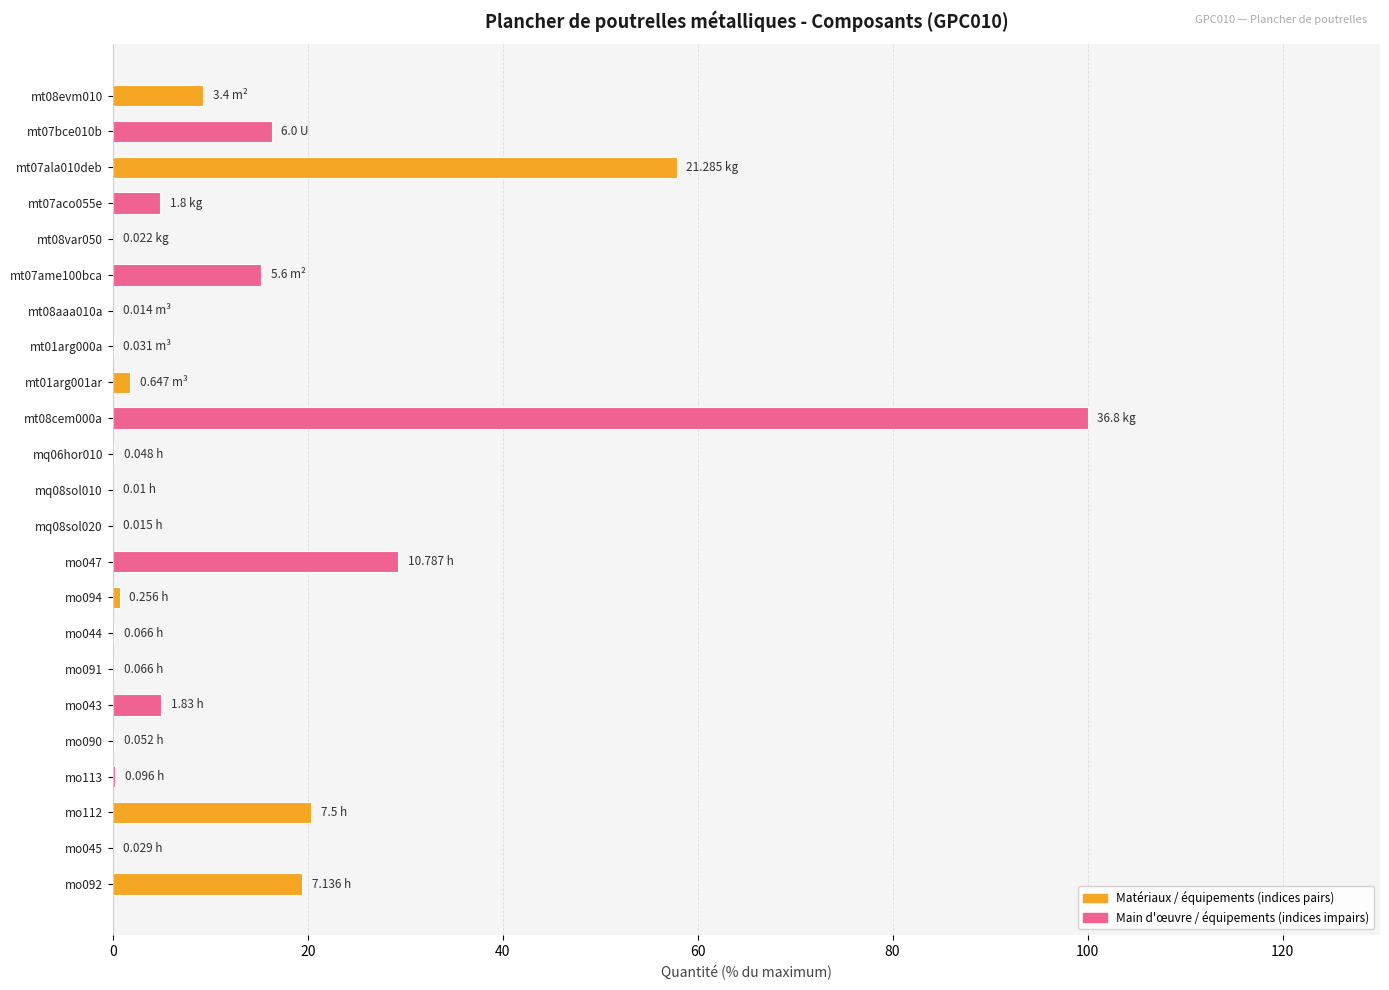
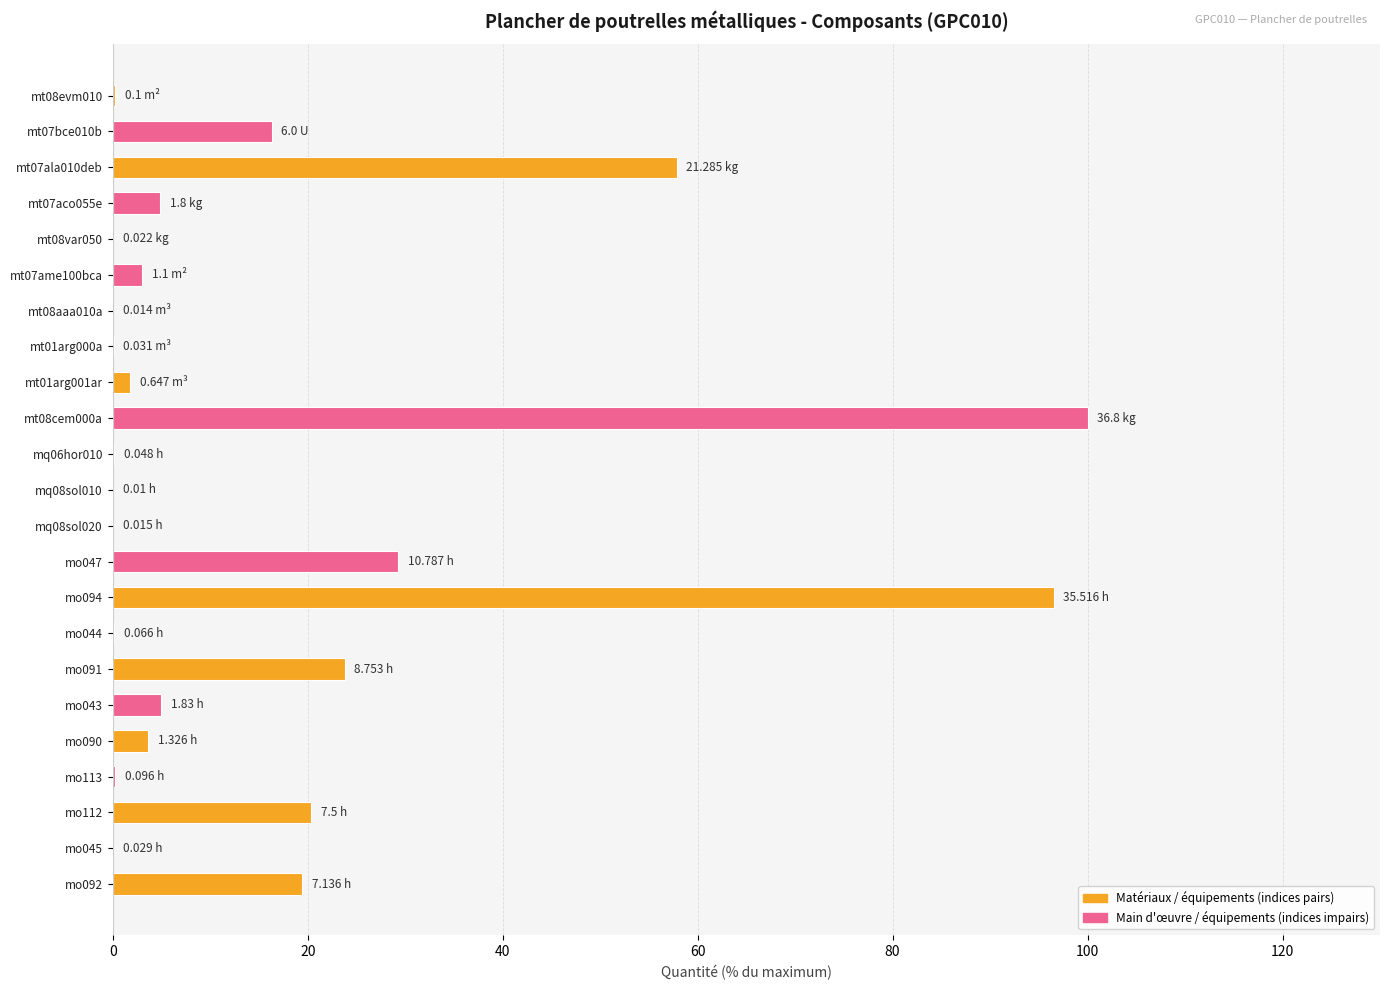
  {
-   "mt08evm010": 3.4,
-   "mt07ame100bca": 5.6,
-   "mo094": 0.256,
-   "mo091": 0.066,
-   "mo090": 0.052
+   "mt08evm010": 0.1,
+   "mt07ame100bca": 1.1,
+   "mo094": 35.516,
+   "mo091": 8.753,
+   "mo090": 1.326
  }
